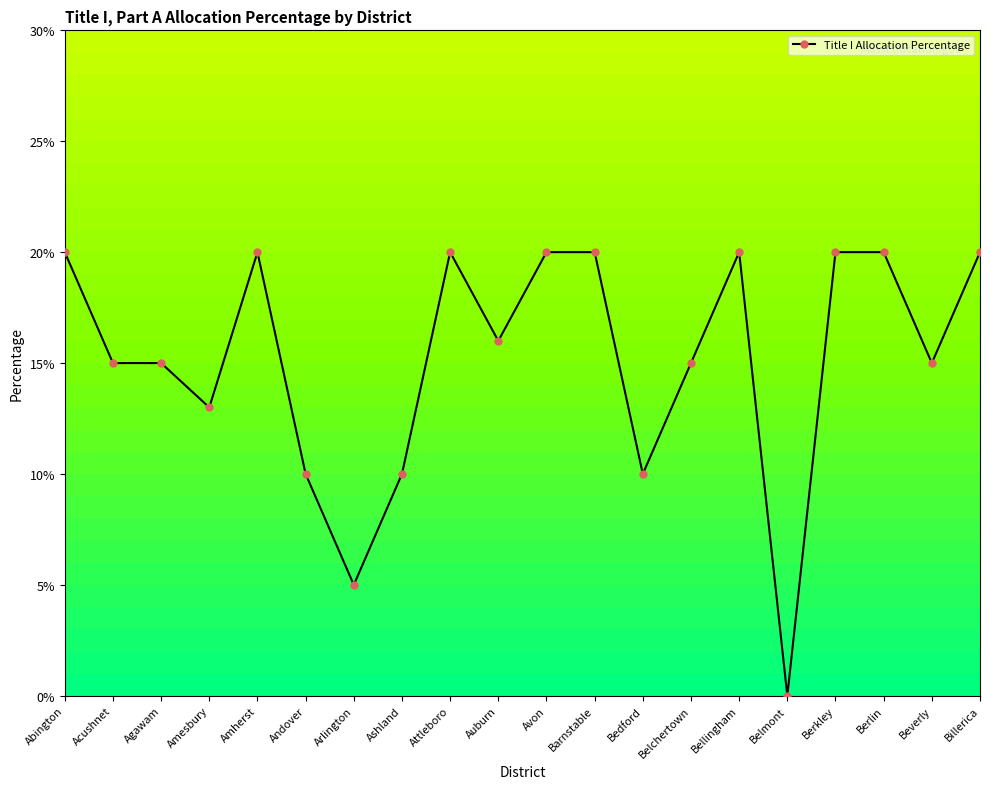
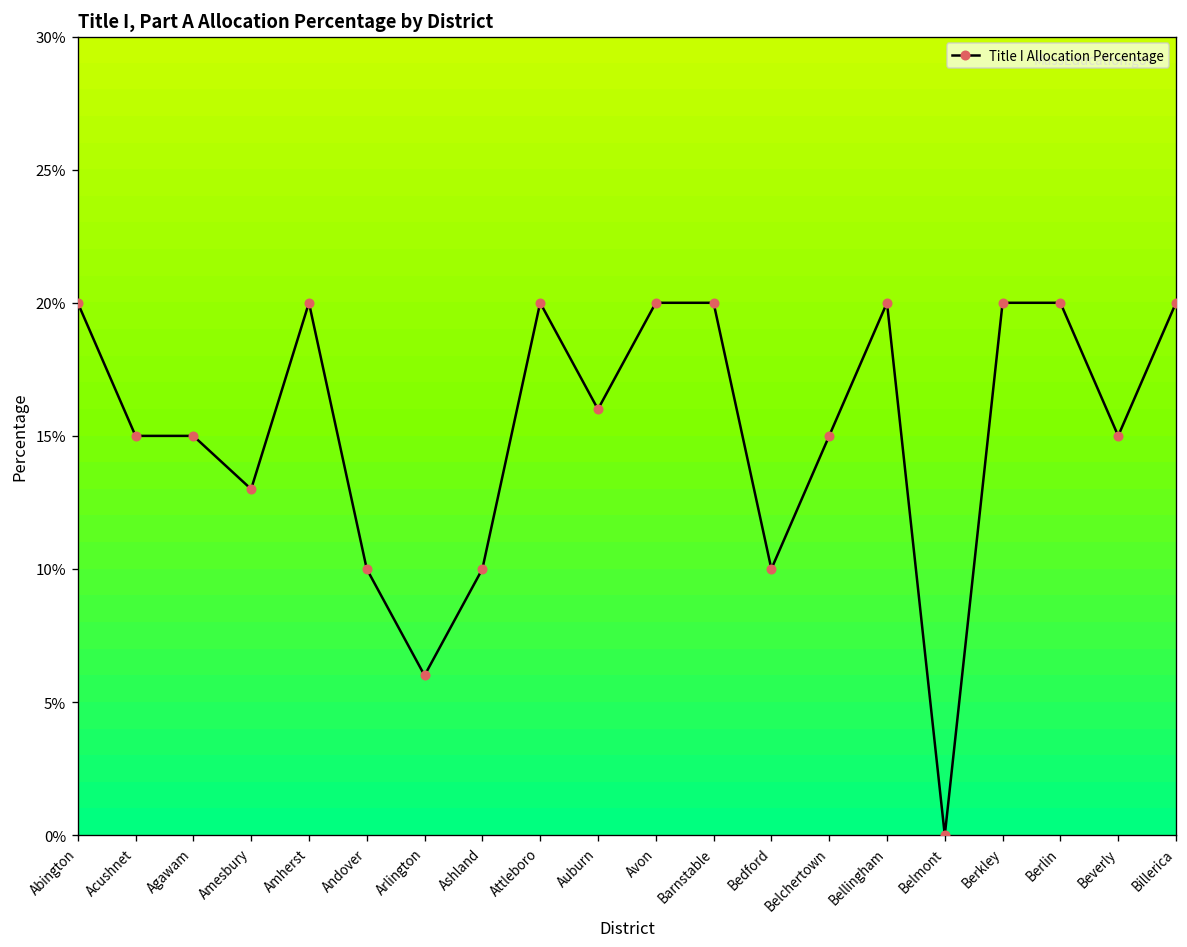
  {
    "Abington": "20.0%",
    "Acushnet": "15.0%",
    "Agawam": "15.0%",
    "Amesbury": "13.0%",
    "Amherst": "20.0%",
    "Andover": "10.0%",
-   "Arlington": "5.0%",
+   "Arlington": "6.0%",
    "Ashland": "10.0%",
    "Attleboro": "20.0%",
    "Auburn": "16.0%",
    "Avon": "20.0%",
    "Barnstable": "20.0%",
    "Bedford": "10.0%",
    "Belchertown": "15.0%",
    "Bellingham": "20.0%",
    "Belmont": "0.0%",
    "Berkley": "20.0%",
    "Berlin": "20.0%",
    "Beverly": "15.0%",
    "Billerica": "20.0%"
  }
